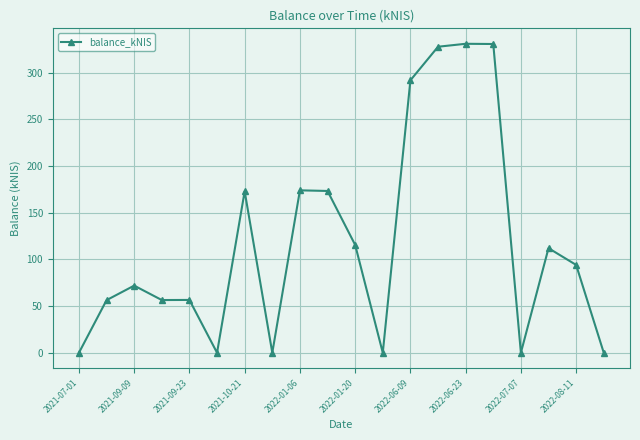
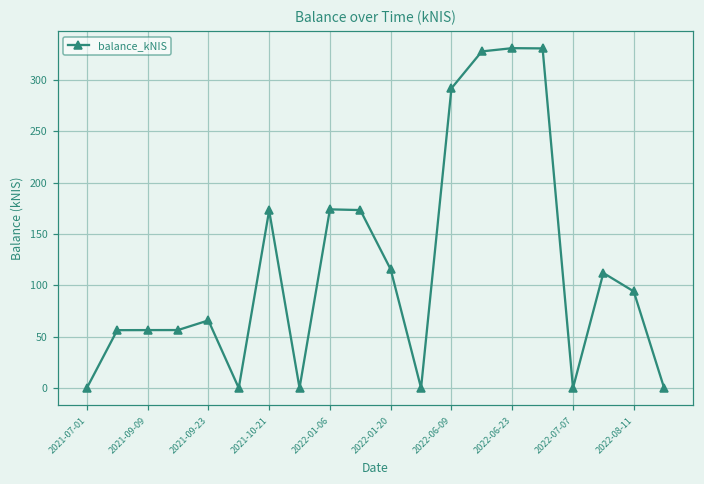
  {
    "2021-07-01": 0,
-   "2021-09-09": 70,
-   "2021-09-23": 60,
+   "2021-09-09": 60,
+   "2021-09-23": 70,
    "2021-10-21": 170,
    "2022-01-06": 170,
    "2022-01-20": 120,
    "2022-06-09": 290,
    "2022-06-23": 330,
    "2022-07-07": 0,
    "2022-08-11": 90
  }
